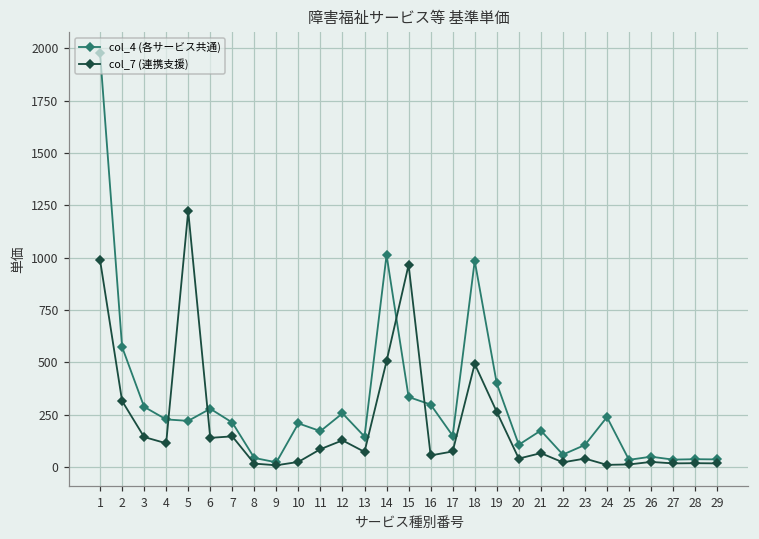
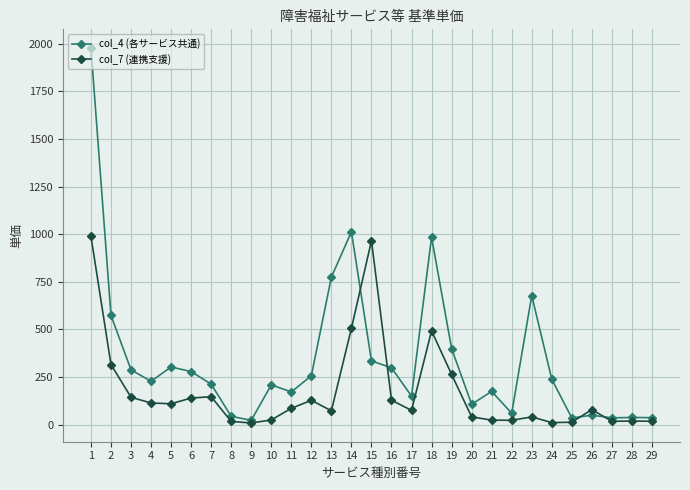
  {
    "col_4 (各サービス共通)": {
      "2": 570,
      "3": 290,
      "4": 230,
-     "5": 220,
+     "5": 300,
      "6": 280,
      "7": 210,
      "8": 40,
      "9": 20,
      "10": 210,
      "11": 170,
      "12": 260,
-     "13": 150,
+     "13": 780,
      "14": 1010,
      "15": 340,
      "16": 300,
      "17": 150,
      "18": 990,
      "19": 400,
      "20": 110,
      "21": 180,
      "22": 60,
-     "23": 110,
+     "23": 680,
      "24": 240,
      "25": 40,
      "26": 50,
      "27": 40,
      "28": 40,
      "29": 40
    },
    "col_7 (連携支援)": {
      "1": 990,
      "2": 320,
      "3": 140,
      "4": 110,
-     "5": 1220,
+     "5": 110,
      "6": 140,
      "7": 150,
      "8": 20,
      "9": 10,
      "10": 30,
      "11": 90,
      "12": 130,
      "13": 70,
      "14": 510,
      "15": 970,
-     "16": 60,
+     "16": 130,
      "17": 80,
      "18": 490,
      "19": 260,
      "20": 40,
-     "21": 70,
+     "21": 20,
      "22": 20,
      "23": 40,
      "24": 10,
      "25": 10,
-     "26": 30,
+     "26": 80,
      "27": 20,
      "28": 20,
      "29": 20
    }
  }
